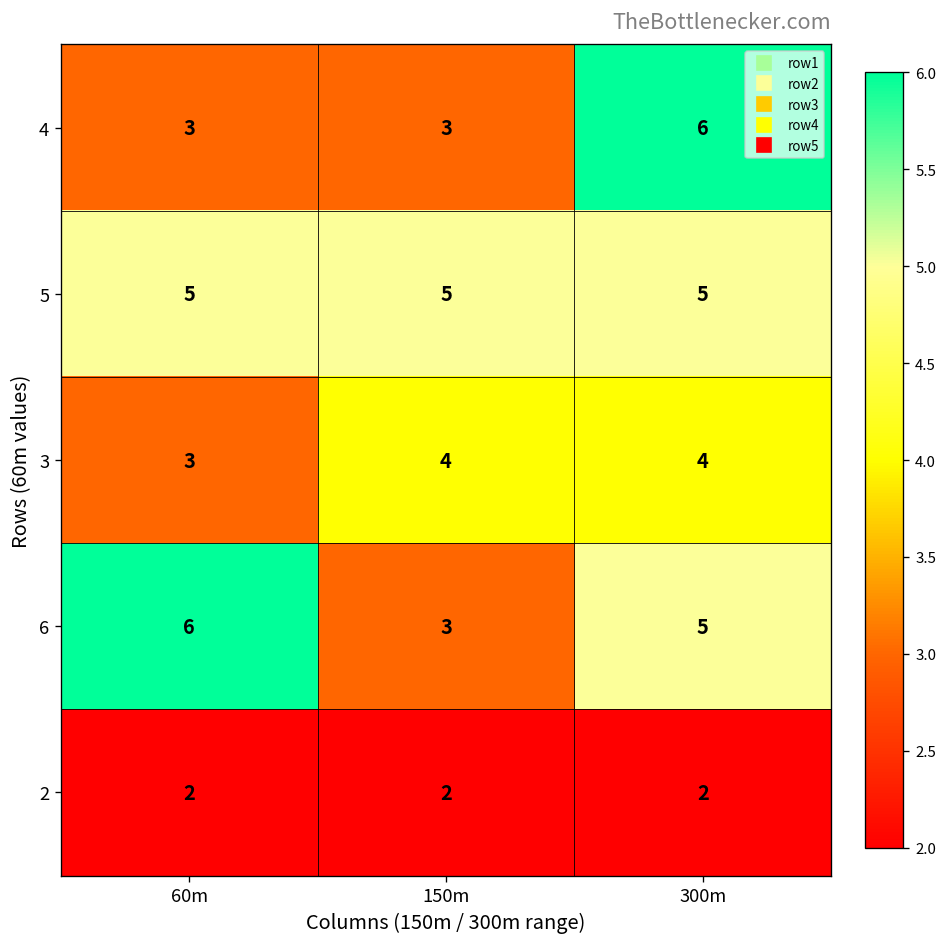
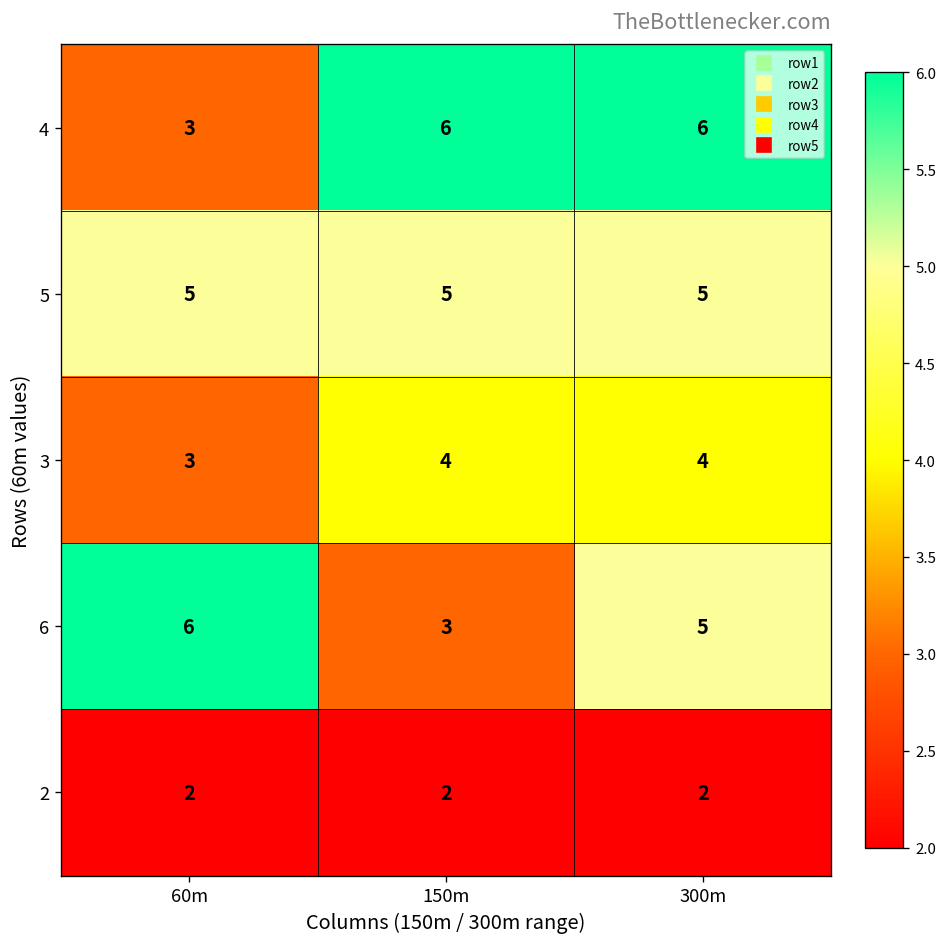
  {
    "4": {
      "60m": 3,
-     "150m": 3,
+     "150m": 6,
      "300m": 6
    },
    "5": {
      "60m": 5,
      "150m": 5,
      "300m": 5
    },
    "3": {
      "60m": 3,
      "150m": 4,
      "300m": 4
    },
    "6": {
      "60m": 6,
      "150m": 3,
      "300m": 5
    },
    "2": {
      "60m": 2,
      "150m": 2,
      "300m": 2
    }
  }
